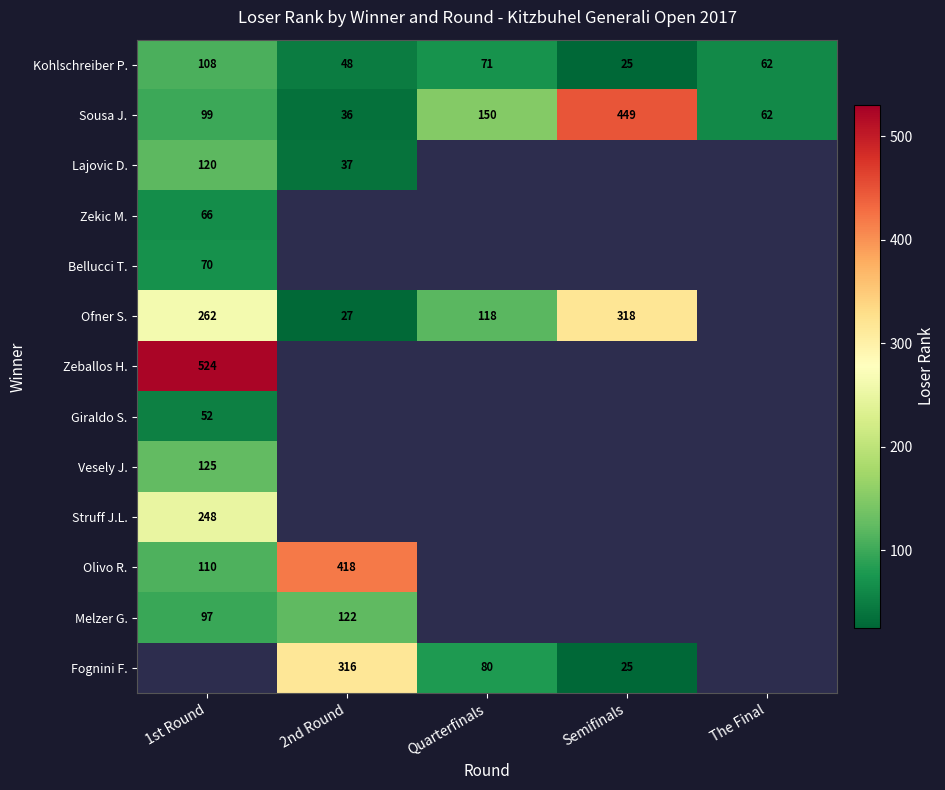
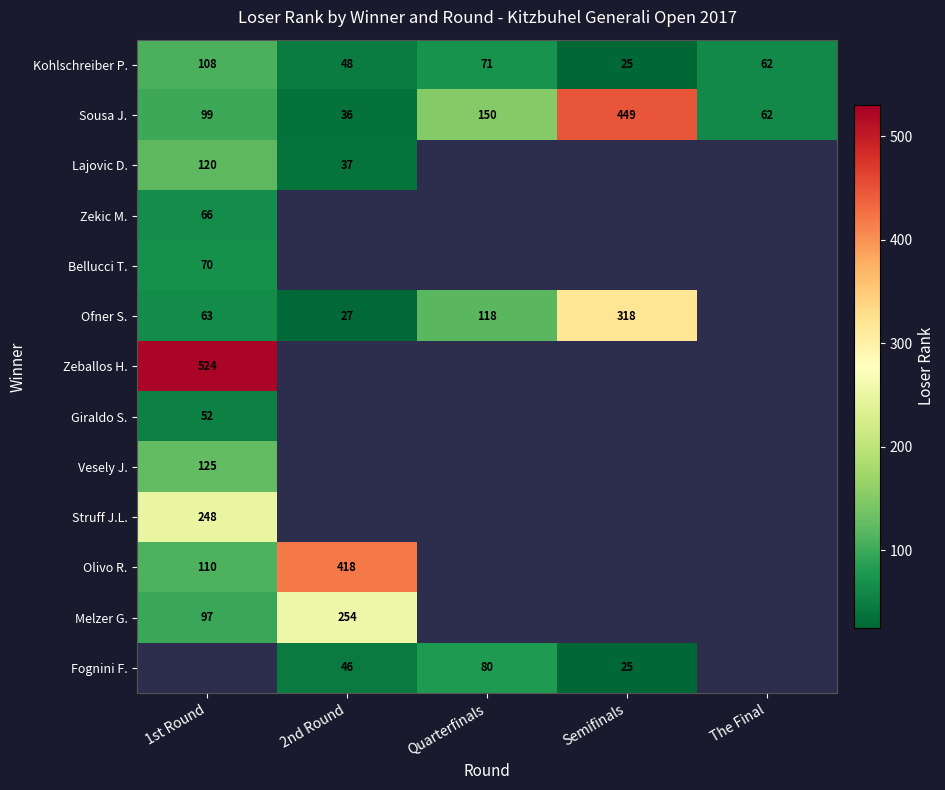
  {
    "Kohlschreiber P.": {
      "1st Round": 108,
      "2nd Round": 48,
      "Quarterfinals": 71,
      "Semifinals": 25,
      "The Final": 62
    },
    "Sousa J.": {
      "1st Round": 99,
      "2nd Round": 36,
      "Quarterfinals": 150,
      "Semifinals": 449,
      "The Final": 62
    },
    "Lajovic D.": {
      "1st Round": 120,
      "2nd Round": 37
    },
    "Zekic M.": {
      "1st Round": 66
    },
    "Bellucci T.": {
      "1st Round": 70
    },
    "Ofner S.": {
-     "1st Round": 262,
+     "1st Round": 63,
      "2nd Round": 27,
      "Quarterfinals": 118,
      "Semifinals": 318
    },
    "Zeballos H.": {
      "1st Round": 524
    },
    "Giraldo S.": {
      "1st Round": 52
    },
    "Vesely J.": {
      "1st Round": 125
    },
    "Struff J.L.": {
      "1st Round": 248
    },
    "Olivo R.": {
      "1st Round": 110,
      "2nd Round": 418
    },
    "Melzer G.": {
      "1st Round": 97,
-     "2nd Round": 122
+     "2nd Round": 254
    },
    "Fognini F.": {
-     "2nd Round": 316,
+     "2nd Round": 46,
      "Quarterfinals": 80,
      "Semifinals": 25
    }
  }
